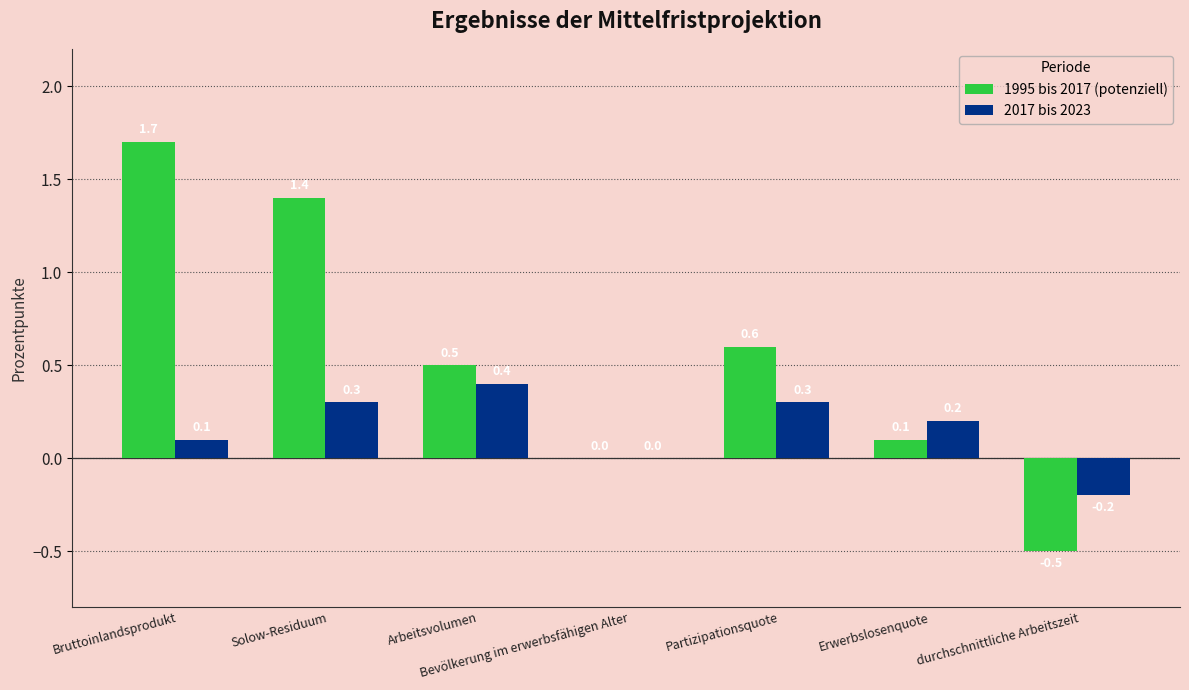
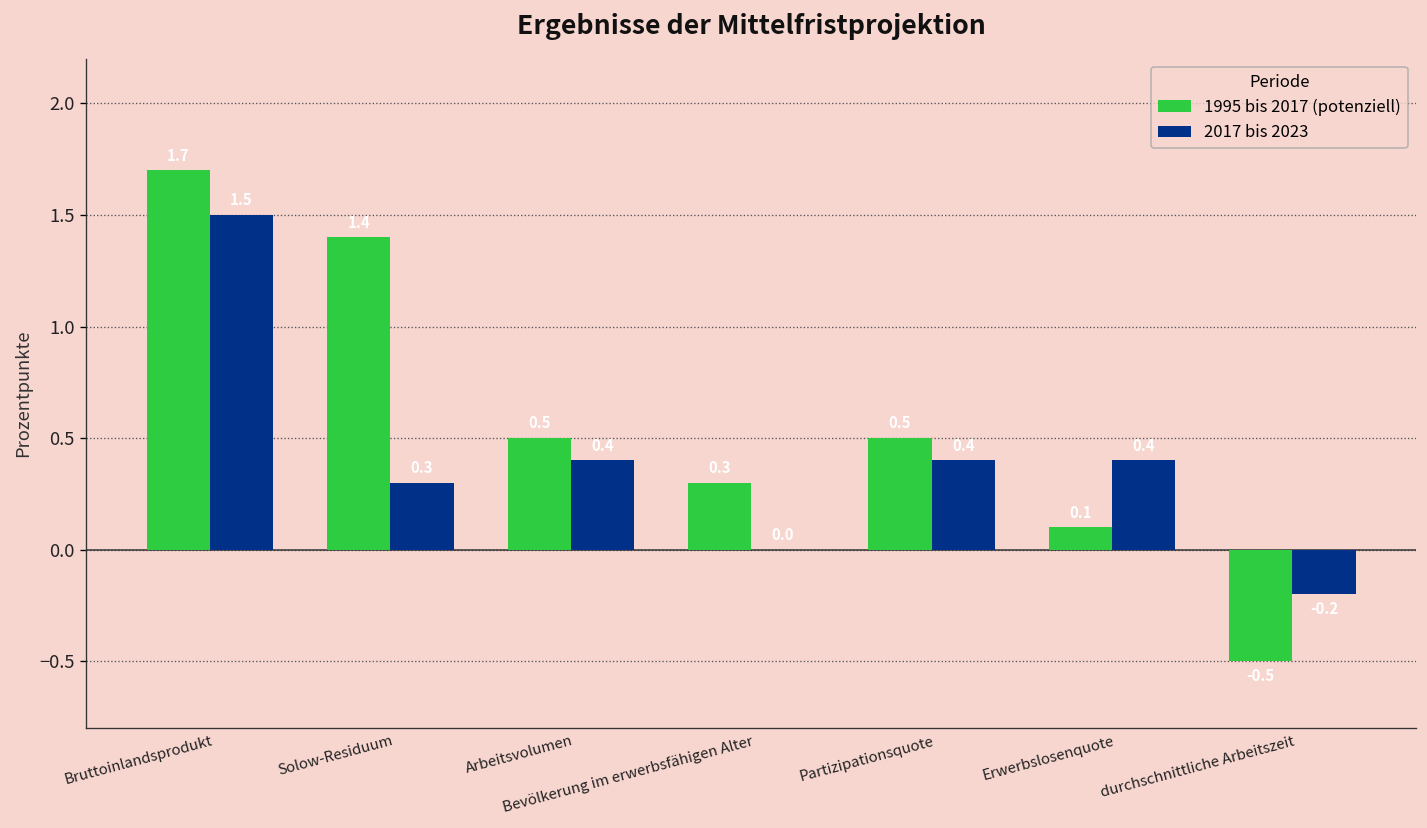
  {
    "1995 bis 2017 (potenziell)": {
      "Bruttoinlandsprodukt": 1.7,
      "Solow-Residuum": 1.4,
      "Arbeitsvolumen": 0.5,
-     "Bevölkerung im erwerbsfähigen Alter": 0.0,
-     "Partizipationsquote": 0.6,
+     "Bevölkerung im erwerbsfähigen Alter": 0.3,
+     "Partizipationsquote": 0.5,
      "Erwerbslosenquote": 0.1,
      "durchschnittliche Arbeitszeit": -0.5
    },
    "2017 bis 2023": {
-     "Bruttoinlandsprodukt": 0.1,
+     "Bruttoinlandsprodukt": 1.5,
      "Solow-Residuum": 0.3,
      "Arbeitsvolumen": 0.4,
      "Bevölkerung im erwerbsfähigen Alter": 0.0,
-     "Partizipationsquote": 0.3,
-     "Erwerbslosenquote": 0.2,
+     "Partizipationsquote": 0.4,
+     "Erwerbslosenquote": 0.4,
      "durchschnittliche Arbeitszeit": -0.2
    }
  }
